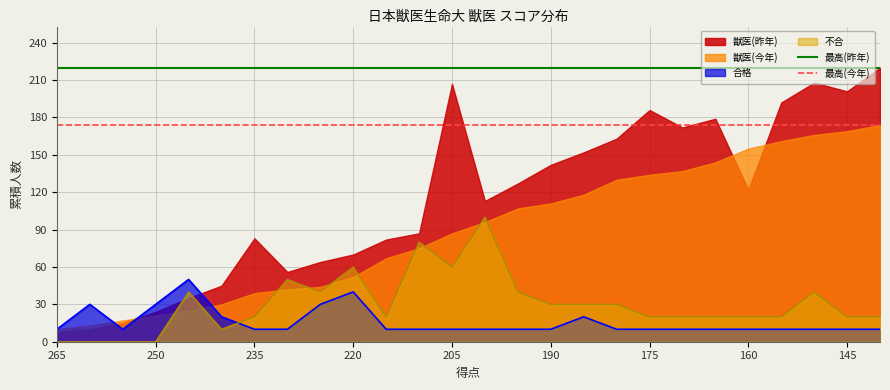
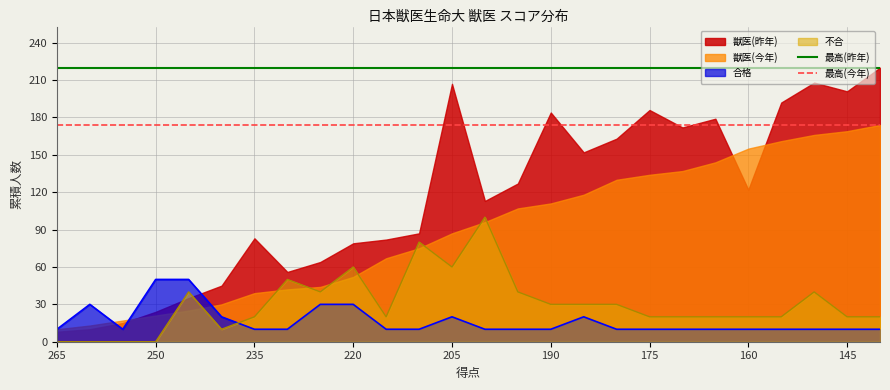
  {
    "獣医(昨年)": {
      "250": 24,
      "235": 83,
-     "220": 70,
+     "220": 79,
      "205": 207,
-     "190": 142,
+     "190": 184,
      "175": 186,
      "160": 122,
      "145": 201
    },
    "合格": {
-     "250": 30,
+     "250": 50,
      "235": 10,
-     "220": 40,
-     "205": 10,
+     "220": 30,
+     "205": 20,
      "190": 10,
      "175": 10,
      "160": 10,
      "145": 10
    }
  }
